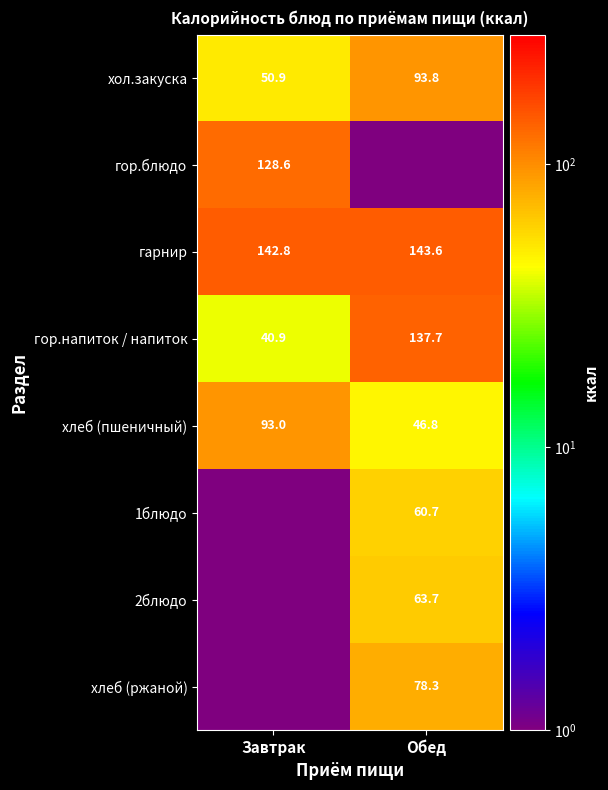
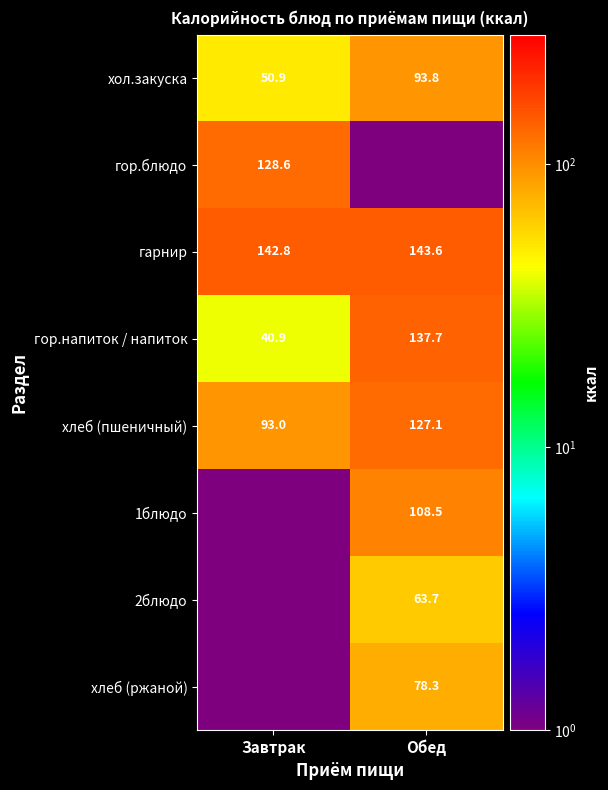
  {
    "хол.закуска": {
      "Завтрак": 50.9,
      "Обед": 93.8
    },
    "гор.блюдо": {
      "Завтрак": 128.6
    },
    "гарнир": {
      "Завтрак": 142.8,
      "Обед": 143.6
    },
    "гор.напиток / напиток": {
      "Завтрак": 40.9,
      "Обед": 137.7
    },
    "хлеб (пшеничный)": {
      "Завтрак": 93.0,
-     "Обед": 46.8
+     "Обед": 127.1
    },
    "1блюдо": {
-     "Обед": 60.7
+     "Обед": 108.5
    },
    "2блюдо": {
      "Обед": 63.7
    },
    "хлеб (ржаной)": {
      "Обед": 78.3
    }
  }
